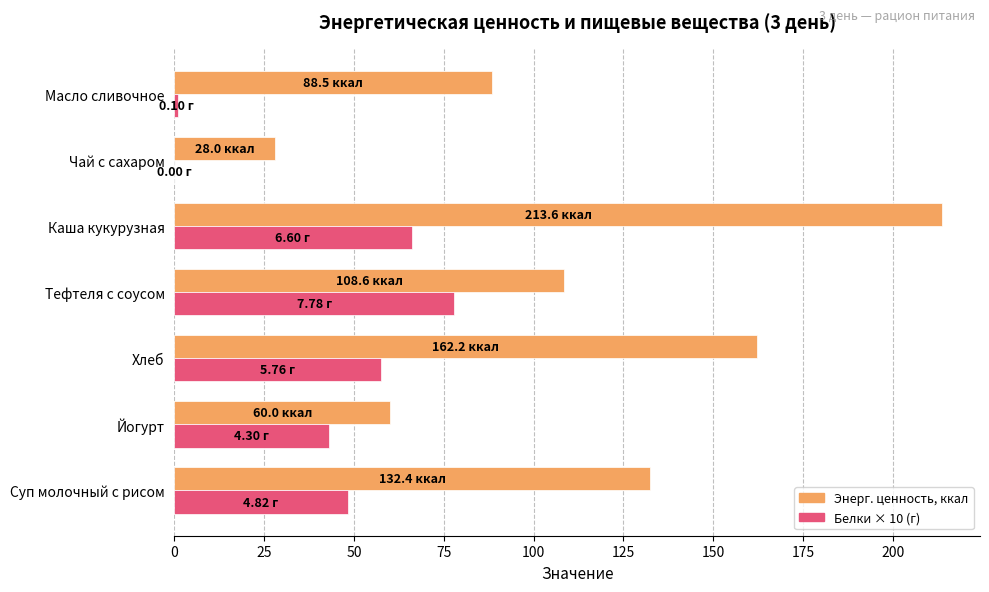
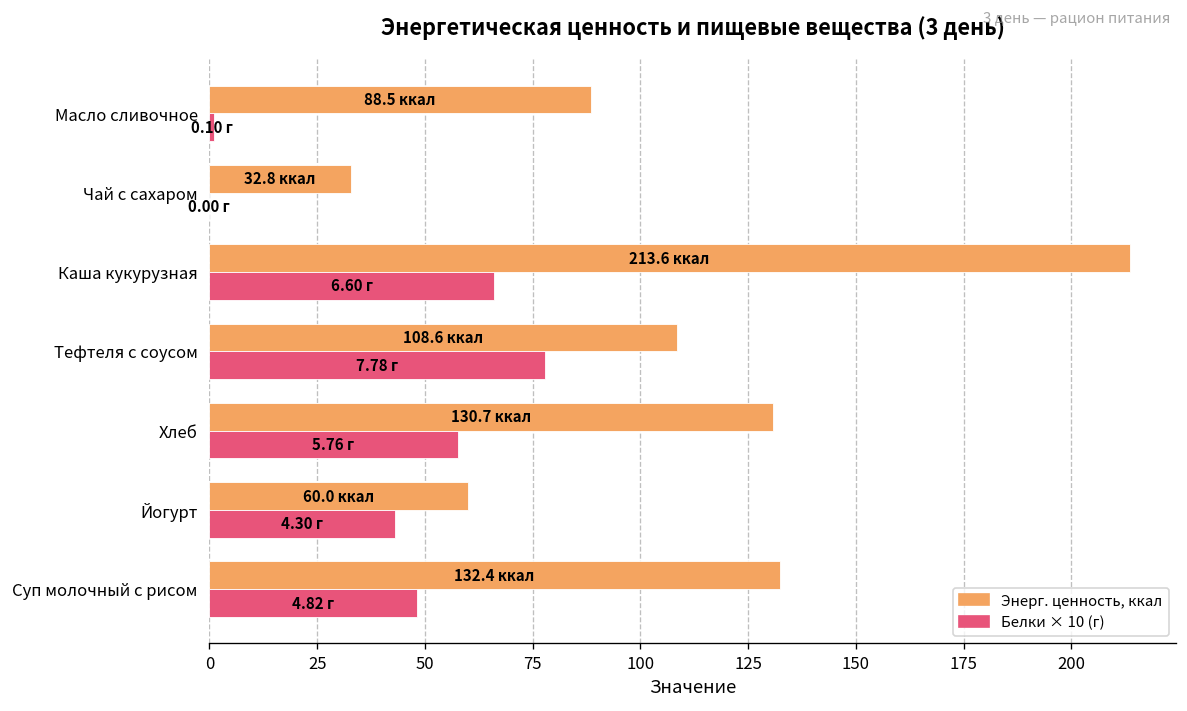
  {
    "Энерг. ценность, ккал": {
      "Масло сливочное": 88.5,
-     "Чай с сахаром": 28.0,
+     "Чай с сахаром": 32.8,
      "Каша кукурузная": 213.6,
      "Тефтеля с соусом": 108.6,
-     "Хлеб": 162.2,
+     "Хлеб": 130.7,
      "Йогурт": 60.0,
      "Суп молочный с рисом": 132.4
    }
  }
